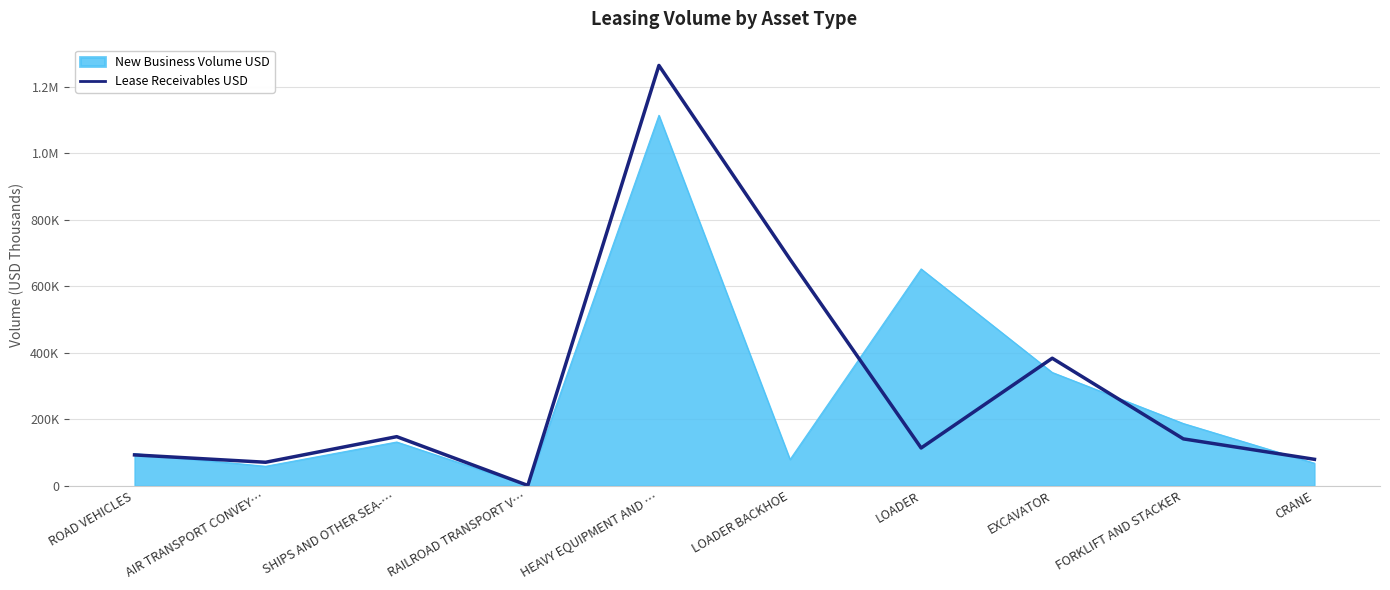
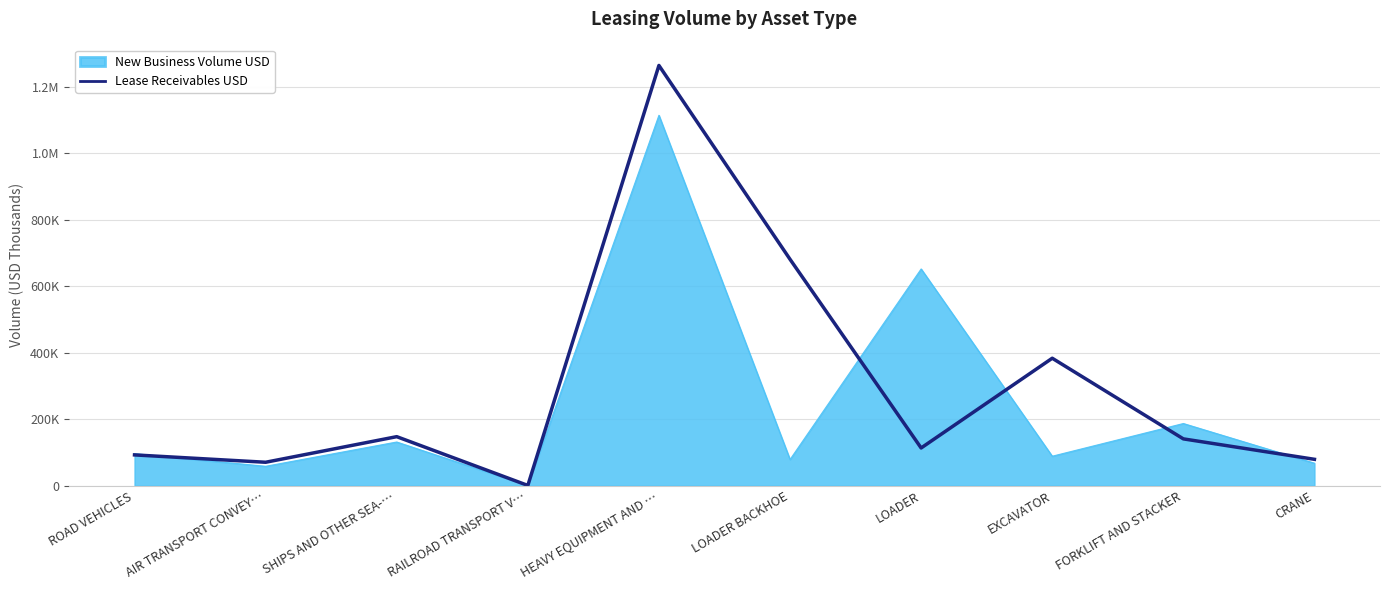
  {
    "New Business Volume USD": {
      "AIR TRANSPORT CONVEY…": 60000,
      "SHIPS AND OTHER SEA-…": 130000,
      "HEAVY EQUIPMENT AND …": 1110000,
      "LOADER BACKHOE": 80000,
      "LOADER": 650000,
-     "EXCAVATOR": 340000,
+     "EXCAVATOR": 90000,
      "FORKLIFT AND STACKER": 190000,
      "CRANE": 70000
    },
    "Lease Receivables USD": {
      "AIR TRANSPORT CONVEY…": 70000,
      "SHIPS AND OTHER SEA-…": 150000,
      "HEAVY EQUIPMENT AND …": 1260000,
      "LOADER BACKHOE": 680000,
      "LOADER": 110000,
      "EXCAVATOR": 380000,
      "FORKLIFT AND STACKER": 140000,
      "CRANE": 80000
    }
  }
